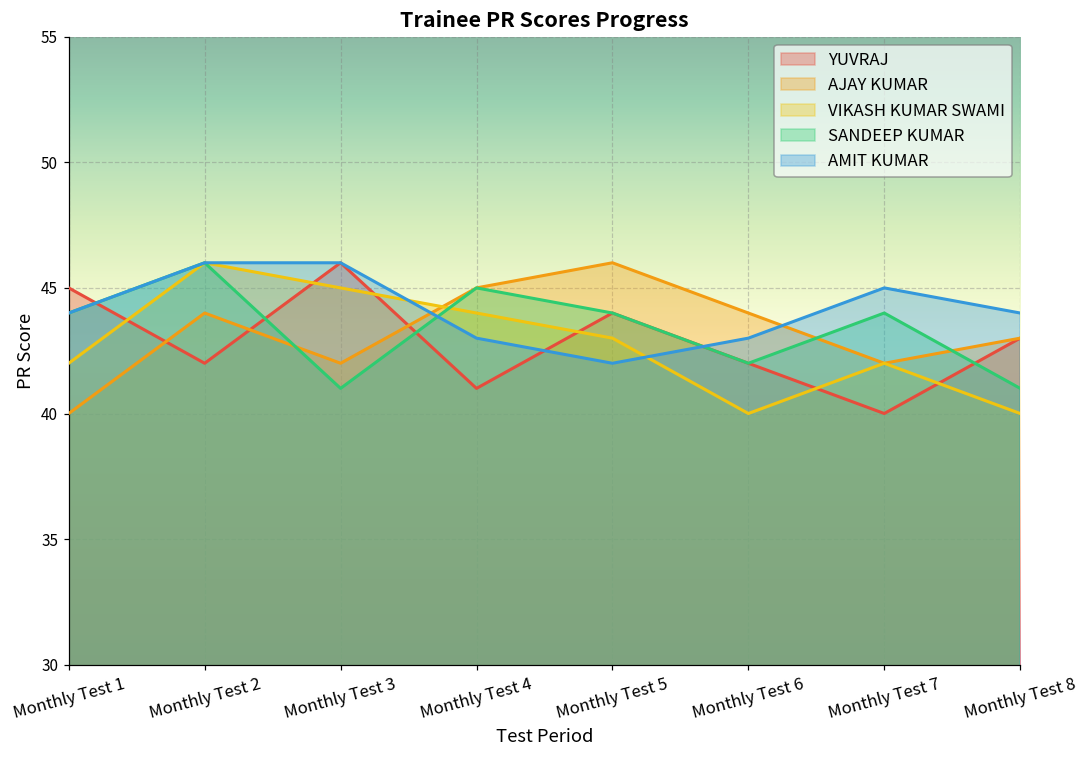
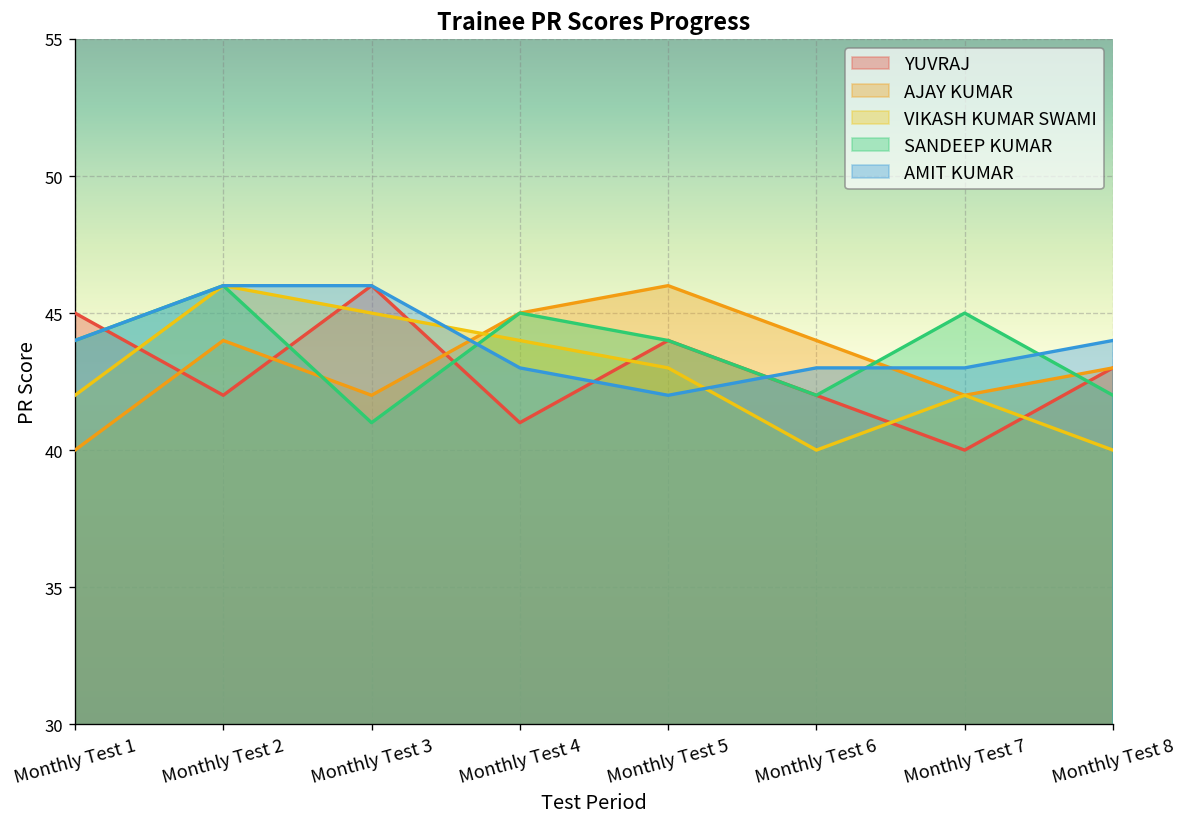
  {
    "SANDEEP KUMAR": {
      "Monthly Test 3": 41,
-     "Monthly Test 7": 44,
-     "Monthly Test 8": 41
+     "Monthly Test 7": 45,
+     "Monthly Test 8": 42
    },
    "AMIT KUMAR": {
      "Monthly Test 4": 43,
      "Monthly Test 5": 42,
      "Monthly Test 6": 43,
-     "Monthly Test 7": 45,
+     "Monthly Test 7": 43,
      "Monthly Test 8": 44
    }
  }
